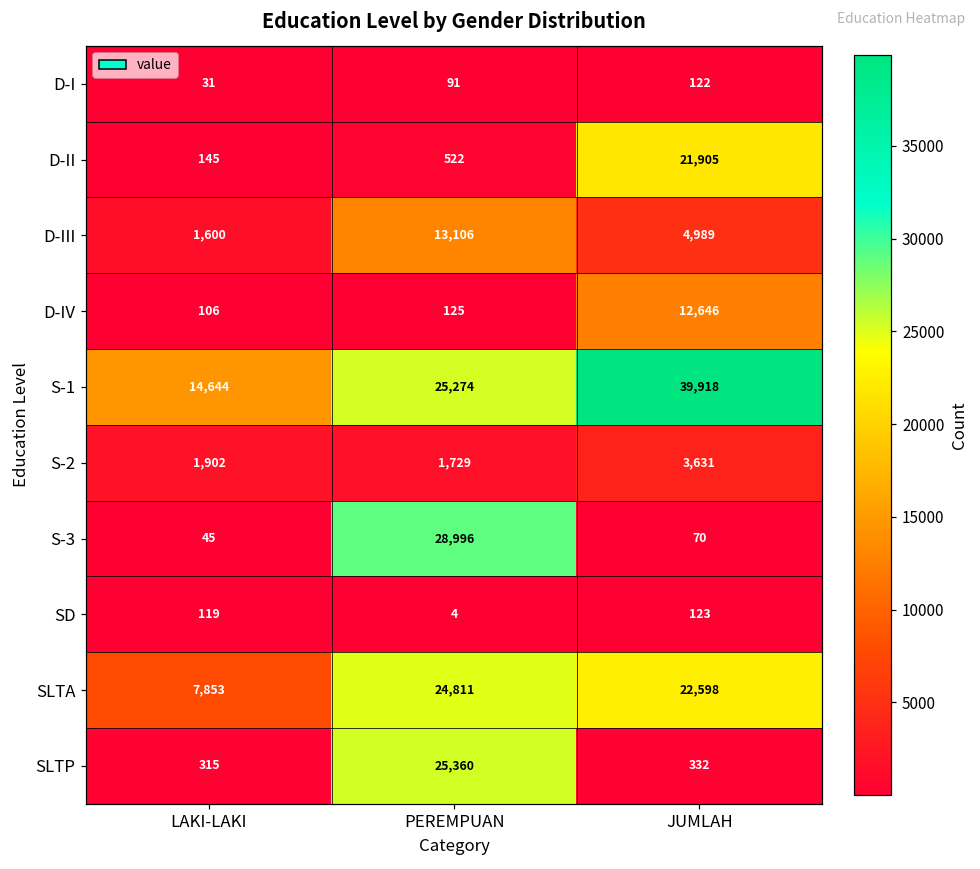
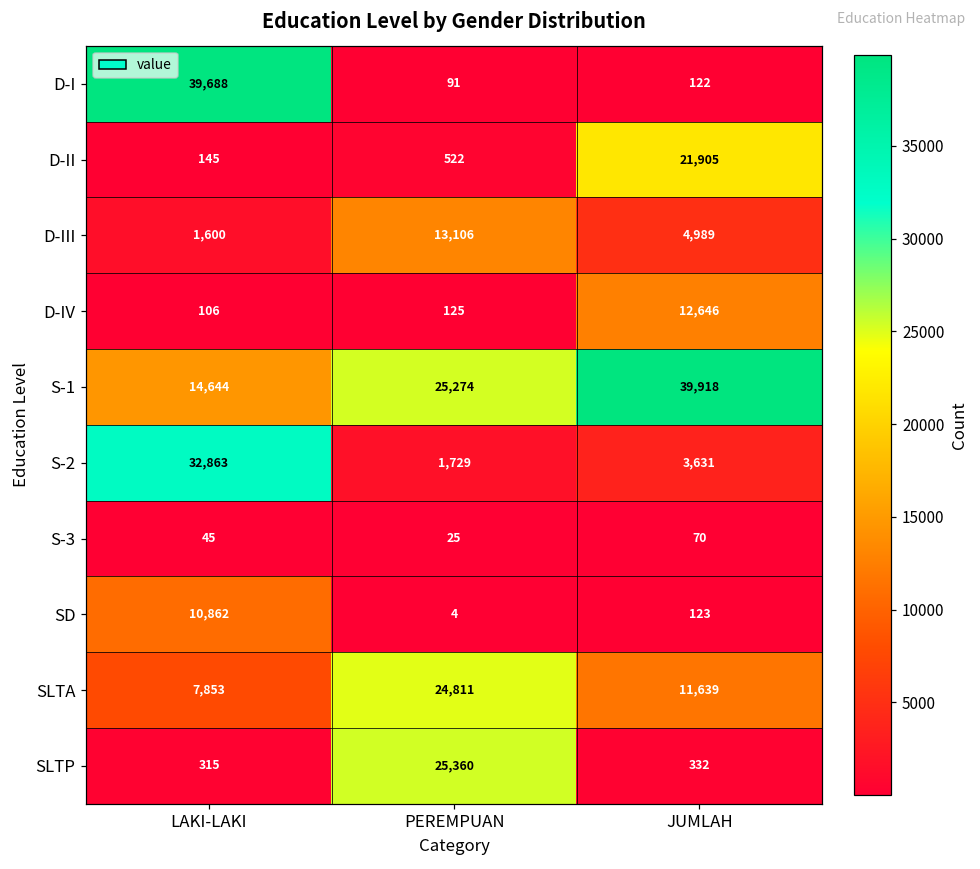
  {
    "D-I": {
-     "LAKI-LAKI": "31",
+     "LAKI-LAKI": "39,688",
      "PEREMPUAN": "91",
      "JUMLAH": "122"
    },
    "D-II": {
      "LAKI-LAKI": "145",
      "PEREMPUAN": "522",
      "JUMLAH": "21,905"
    },
    "D-III": {
      "LAKI-LAKI": "1,600",
      "PEREMPUAN": "13,106",
      "JUMLAH": "4,989"
    },
    "D-IV": {
      "LAKI-LAKI": "106",
      "PEREMPUAN": "125",
      "JUMLAH": "12,646"
    },
    "S-1": {
      "LAKI-LAKI": "14,644",
      "PEREMPUAN": "25,274",
      "JUMLAH": "39,918"
    },
    "S-2": {
-     "LAKI-LAKI": "1,902",
+     "LAKI-LAKI": "32,863",
      "PEREMPUAN": "1,729",
      "JUMLAH": "3,631"
    },
    "S-3": {
      "LAKI-LAKI": "45",
-     "PEREMPUAN": "28,996",
+     "PEREMPUAN": "25",
      "JUMLAH": "70"
    },
    "SD": {
-     "LAKI-LAKI": "119",
+     "LAKI-LAKI": "10,862",
      "PEREMPUAN": "4",
      "JUMLAH": "123"
    },
    "SLTA": {
      "LAKI-LAKI": "7,853",
      "PEREMPUAN": "24,811",
-     "JUMLAH": "22,598"
+     "JUMLAH": "11,639"
    },
    "SLTP": {
      "LAKI-LAKI": "315",
      "PEREMPUAN": "25,360",
      "JUMLAH": "332"
    }
  }
